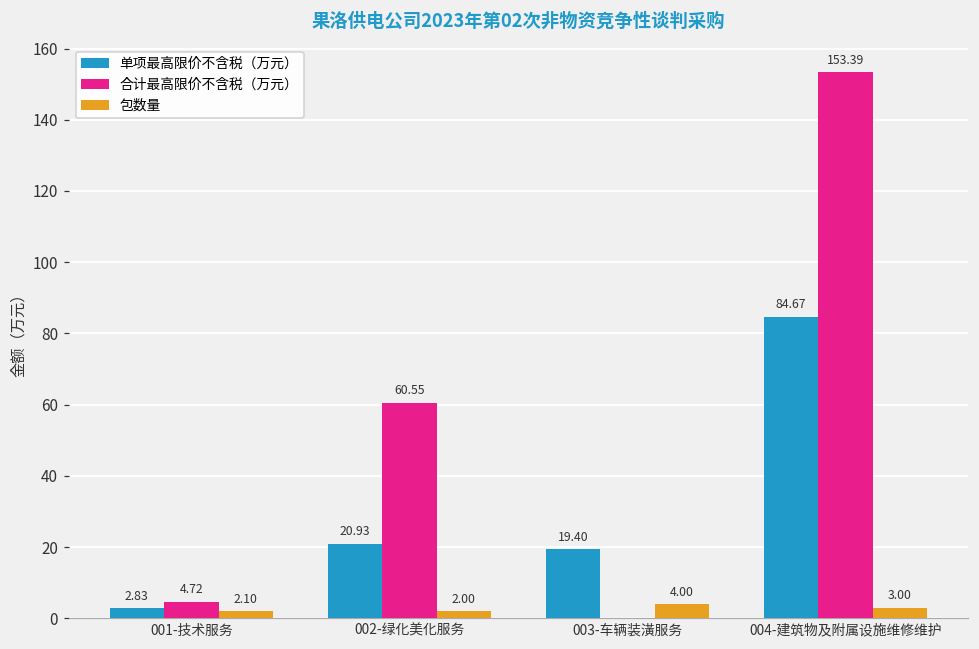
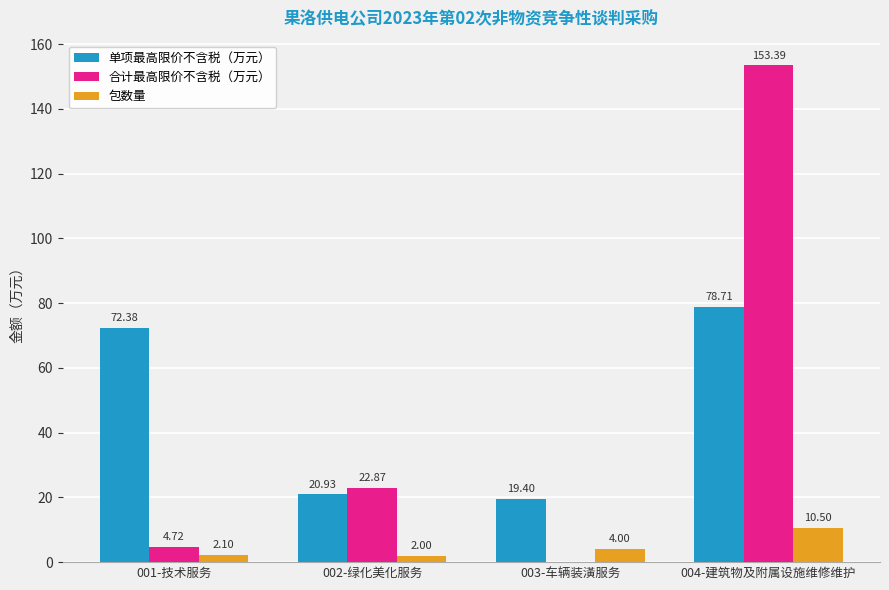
  {
    "单项最高限价不含税（万元）": {
-     "001-技术服务": 2.83,
+     "001-技术服务": 72.38,
      "002-绿化美化服务": 20.93,
      "003-车辆装潢服务": 19.40,
-     "004-建筑物及附属设施维修维护": 84.67
+     "004-建筑物及附属设施维修维护": 78.71
    },
    "合计最高限价不含税（万元）": {
      "001-技术服务": 4.72,
-     "002-绿化美化服务": 60.55,
+     "002-绿化美化服务": 22.87,
      "004-建筑物及附属设施维修维护": 153.39
    },
    "包数量": {
      "001-技术服务": 2.10,
      "002-绿化美化服务": 2.00,
      "003-车辆装潢服务": 4.00,
-     "004-建筑物及附属设施维修维护": 3.00
+     "004-建筑物及附属设施维修维护": 10.50
    }
  }
